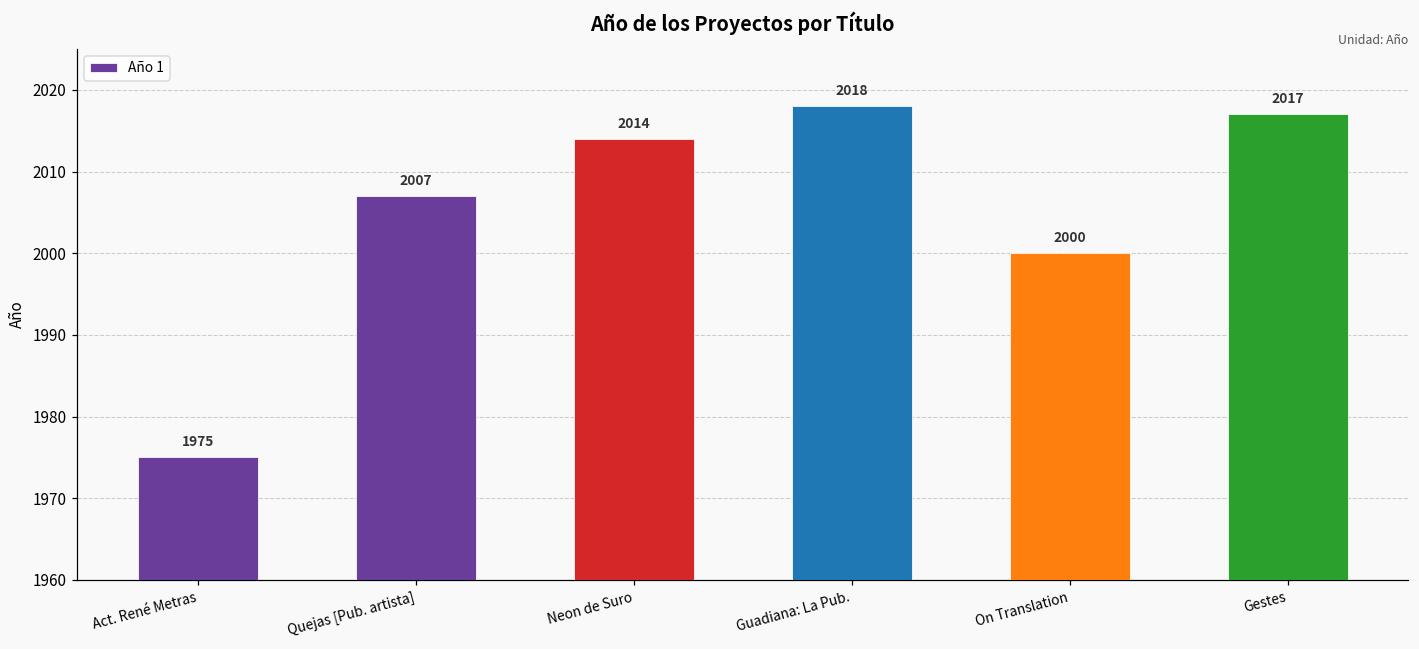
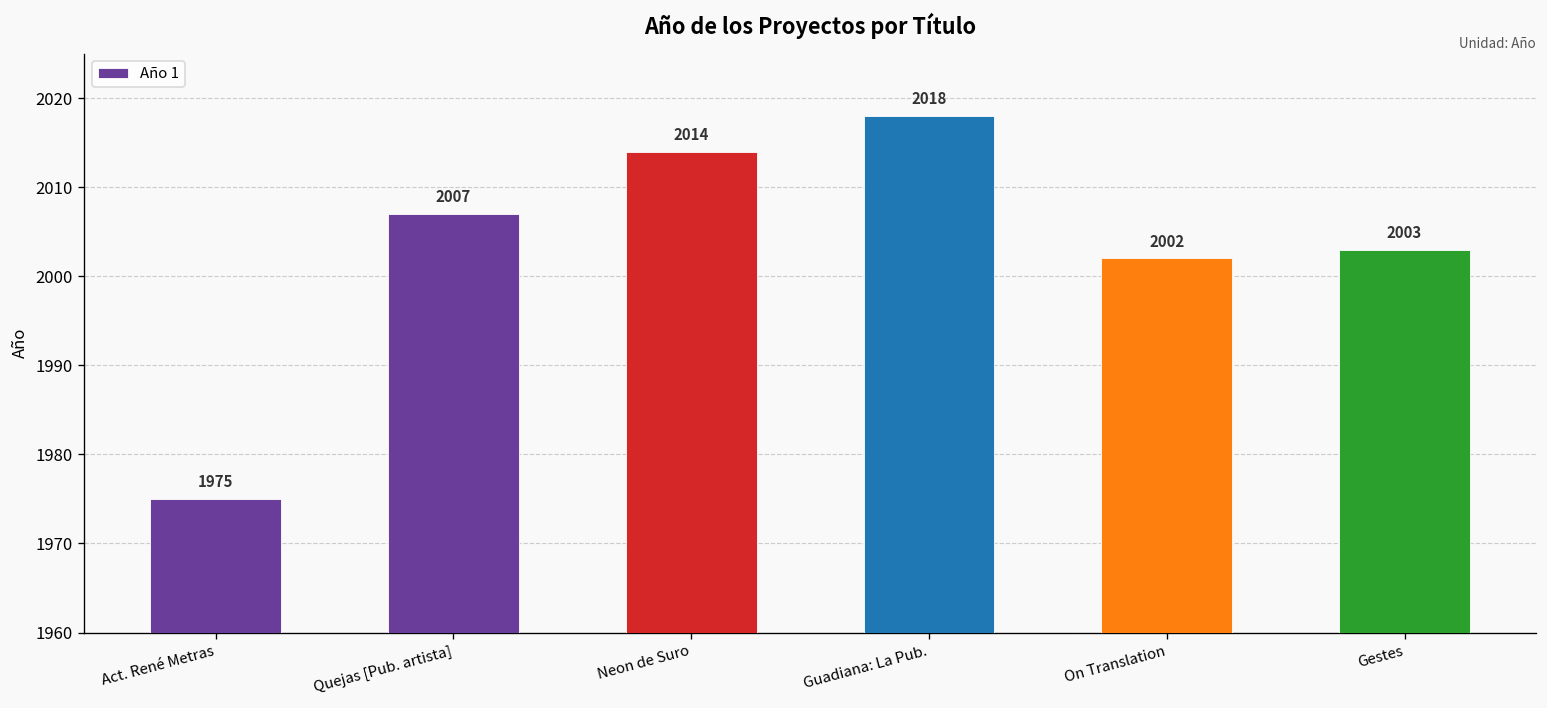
  {
    "Act. René Metras": 1975,
    "Quejas [Pub. artista]": 2007,
    "Neon de Suro": 2014,
    "Guadiana: La Pub.": 2018,
-   "On Translation": 2000,
-   "Gestes": 2017
+   "On Translation": 2002,
+   "Gestes": 2003
  }
